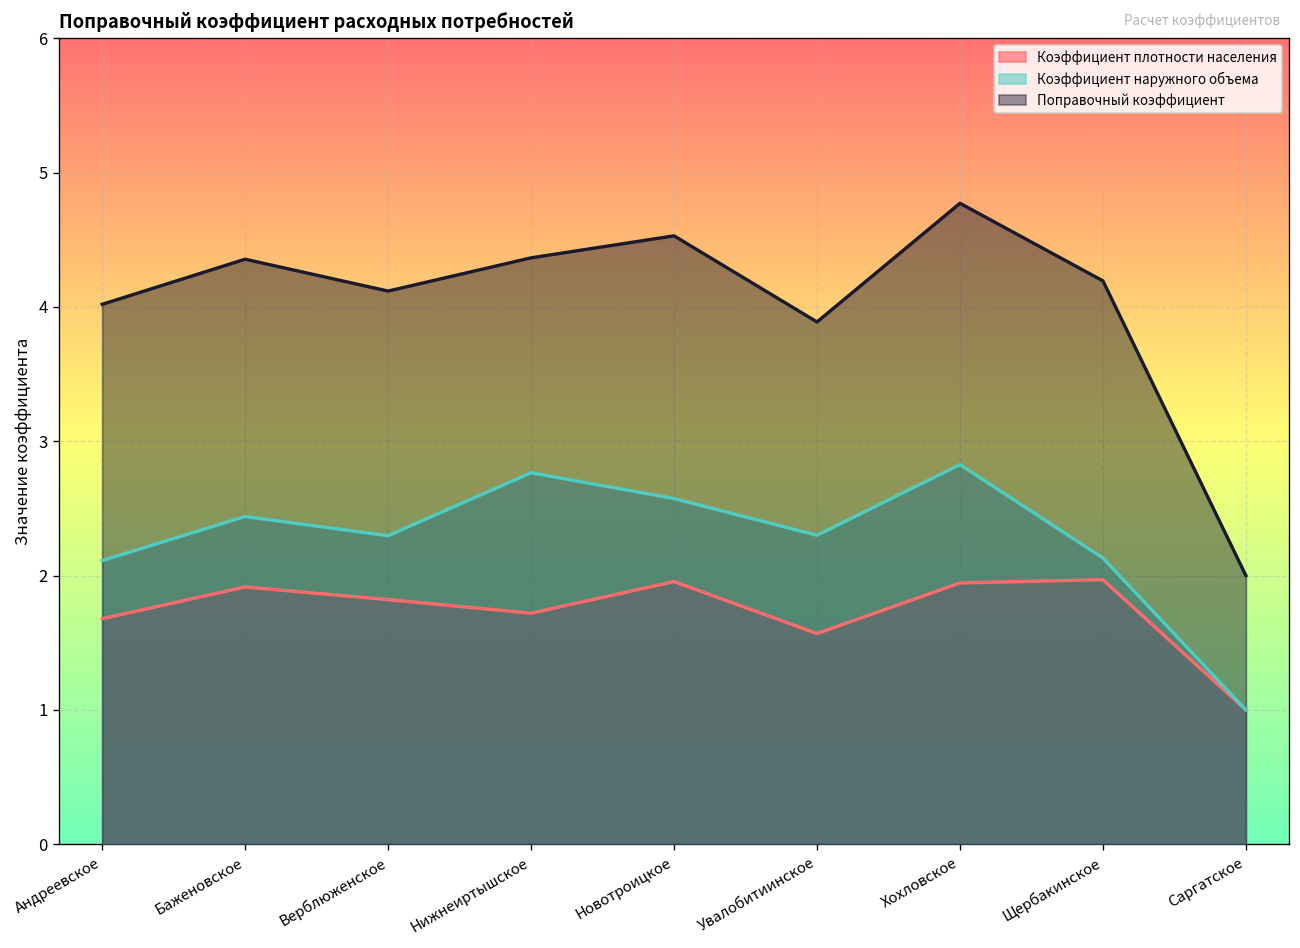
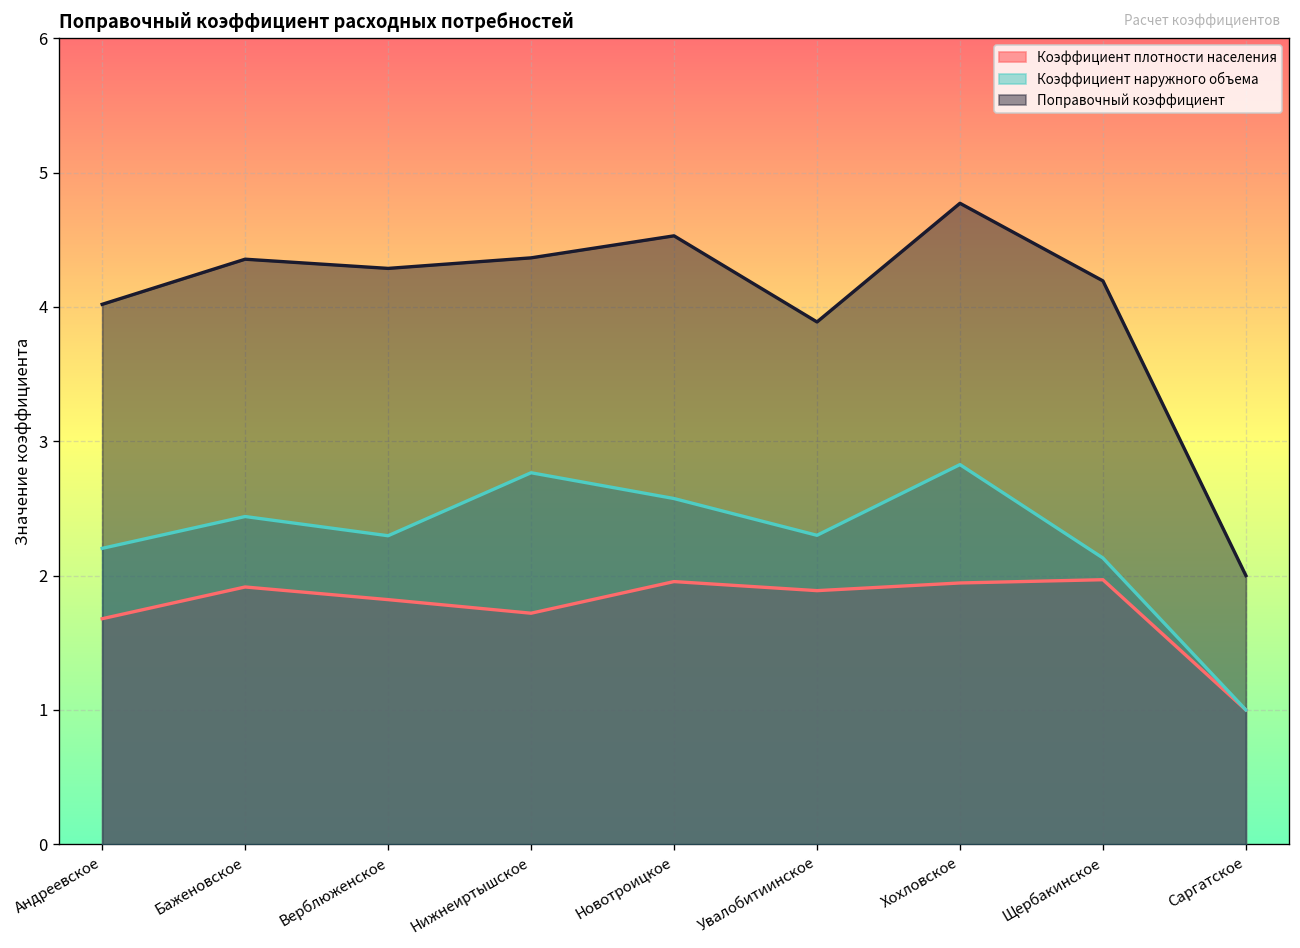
  {
    "Коэффициент плотности населения": {
      "Андреевское": 1.68,
      "Баженовское": 1.92,
      "Верблюженское": 1.82,
      "Нижнеиртышское": 1.72,
      "Новотроицкое": 1.96,
-     "Увалобитиинское": 1.57,
+     "Увалобитиинское": 1.89,
      "Хохловское": 1.95,
      "Щербакинское": 1.97
    },
    "Коэффициент наружного объема": {
-     "Андреевское": 2.11,
+     "Андреевское": 2.20,
      "Баженовское": 2.44,
      "Верблюженское": 2.30,
      "Нижнеиртышское": 2.77,
      "Новотроицкое": 2.57,
      "Увалобитиинское": 2.30,
      "Хохловское": 2.83,
      "Щербакинское": 2.13
    },
    "Поправочный коэффициент": {
      "Андреевское": 4.02,
      "Баженовское": 4.36,
-     "Верблюженское": 4.12,
+     "Верблюженское": 4.29,
      "Нижнеиртышское": 4.37,
      "Новотроицкое": 4.53,
      "Увалобитиинское": 3.89,
      "Хохловское": 4.77,
      "Щербакинское": 4.19,
      "Саргатское": 2.00
    }
  }
